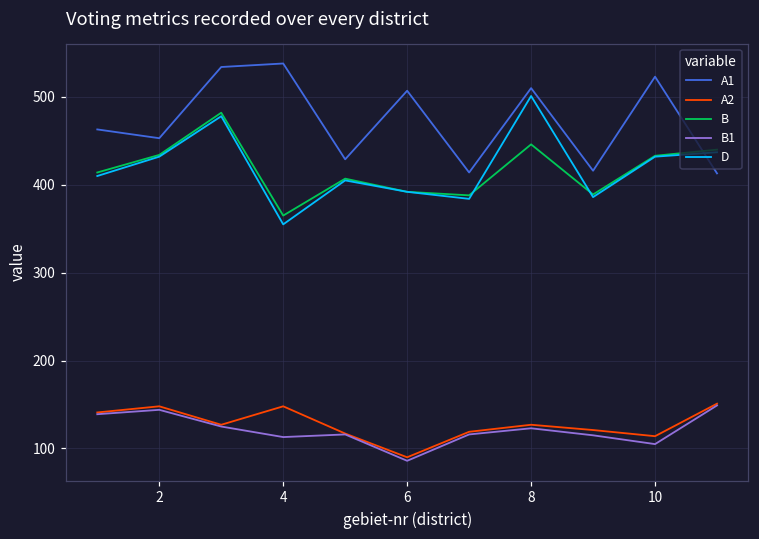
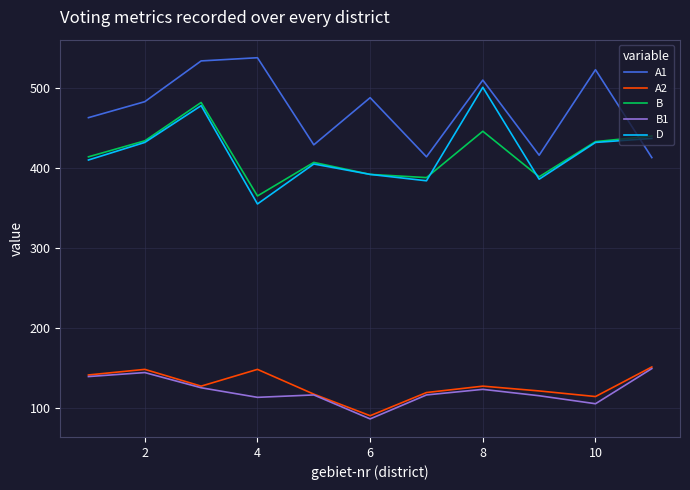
  {
    "A1": {
-     "2": 450,
+     "2": 480,
      "4": 540,
-     "6": 510,
+     "6": 490,
      "8": 510,
      "10": 520
    },
    "A2": {
      "2": 150,
      "4": 150,
      "6": 90,
      "8": 130,
      "10": 110
    },
    "B": {
      "4": 370,
      "8": 450
    },
    "B1": {
      "2": 140,
      "4": 110,
      "6": 90,
      "8": 120,
      "10": 110
    },
    "D": {
      "4": 360,
      "8": 500
    }
  }
